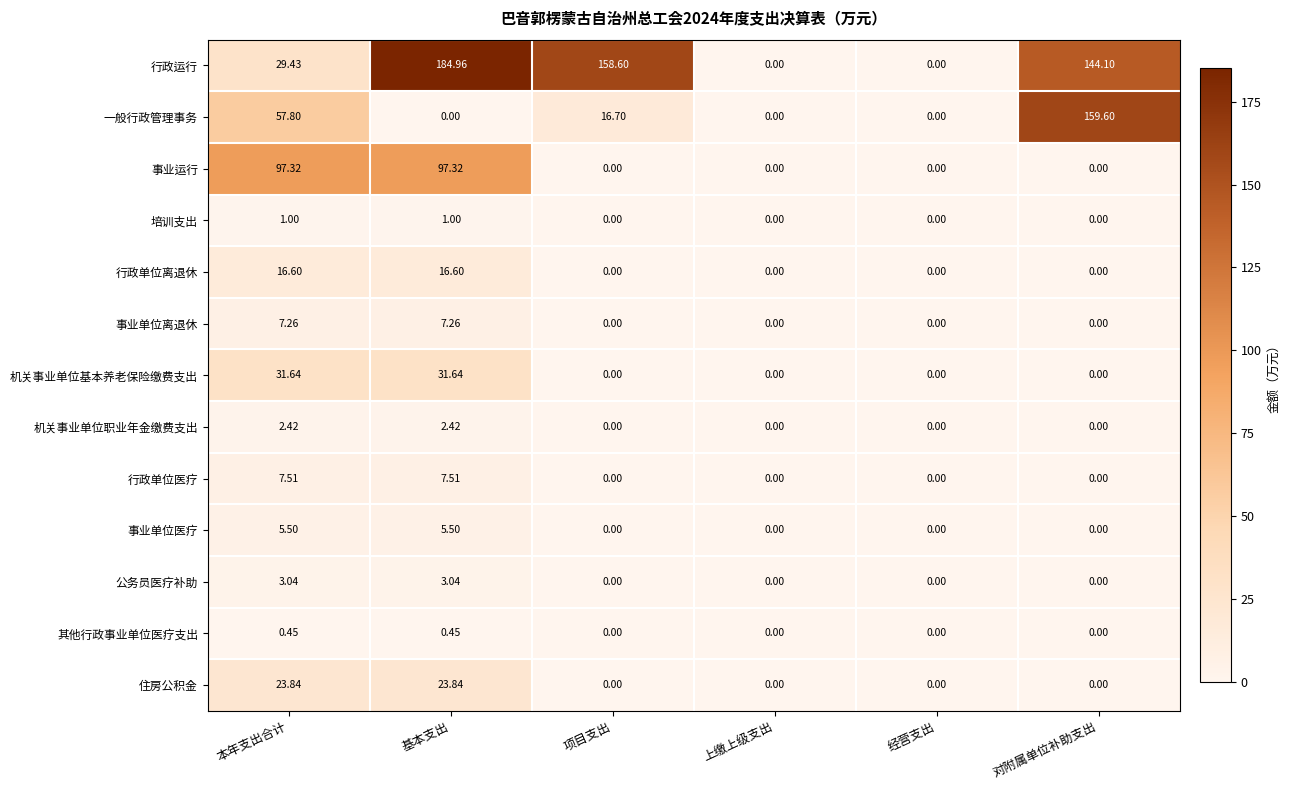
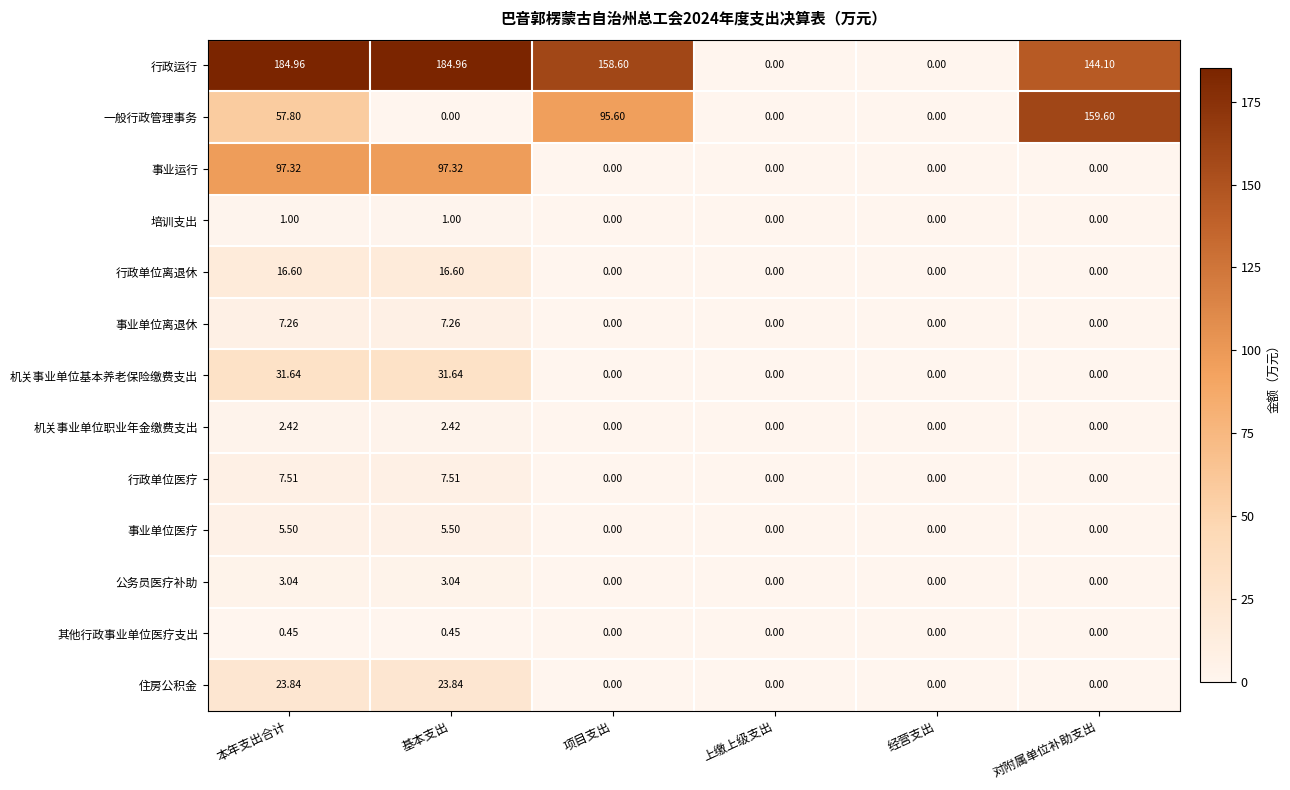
  {
    "行政运行": {
-     "本年支出合计": 29.43,
+     "本年支出合计": 184.96,
      "基本支出": 184.96,
      "项目支出": 158.60,
      "上缴上级支出": 0.00,
      "经营支出": 0.00,
      "对附属单位补助支出": 144.10
    },
    "一般行政管理事务": {
      "本年支出合计": 57.80,
      "基本支出": 0.00,
-     "项目支出": 16.70,
+     "项目支出": 95.60,
      "上缴上级支出": 0.00,
      "经营支出": 0.00,
      "对附属单位补助支出": 159.60
    },
    "事业运行": {
      "本年支出合计": 97.32,
      "基本支出": 97.32,
      "项目支出": 0.00,
      "上缴上级支出": 0.00,
      "经营支出": 0.00,
      "对附属单位补助支出": 0.00
    },
    "培训支出": {
      "本年支出合计": 1.00,
      "基本支出": 1.00,
      "项目支出": 0.00,
      "上缴上级支出": 0.00,
      "经营支出": 0.00,
      "对附属单位补助支出": 0.00
    },
    "行政单位离退休": {
      "本年支出合计": 16.60,
      "基本支出": 16.60,
      "项目支出": 0.00,
      "上缴上级支出": 0.00,
      "经营支出": 0.00,
      "对附属单位补助支出": 0.00
    },
    "事业单位离退休": {
      "本年支出合计": 7.26,
      "基本支出": 7.26,
      "项目支出": 0.00,
      "上缴上级支出": 0.00,
      "经营支出": 0.00,
      "对附属单位补助支出": 0.00
    },
    "机关事业单位基本养老保险缴费支出": {
      "本年支出合计": 31.64,
      "基本支出": 31.64,
      "项目支出": 0.00,
      "上缴上级支出": 0.00,
      "经营支出": 0.00,
      "对附属单位补助支出": 0.00
    },
    "机关事业单位职业年金缴费支出": {
      "本年支出合计": 2.42,
      "基本支出": 2.42,
      "项目支出": 0.00,
      "上缴上级支出": 0.00,
      "经营支出": 0.00,
      "对附属单位补助支出": 0.00
    },
    "行政单位医疗": {
      "本年支出合计": 7.51,
      "基本支出": 7.51,
      "项目支出": 0.00,
      "上缴上级支出": 0.00,
      "经营支出": 0.00,
      "对附属单位补助支出": 0.00
    },
    "事业单位医疗": {
      "本年支出合计": 5.50,
      "基本支出": 5.50,
      "项目支出": 0.00,
      "上缴上级支出": 0.00,
      "经营支出": 0.00,
      "对附属单位补助支出": 0.00
    },
    "公务员医疗补助": {
      "本年支出合计": 3.04,
      "基本支出": 3.04,
      "项目支出": 0.00,
      "上缴上级支出": 0.00,
      "经营支出": 0.00,
      "对附属单位补助支出": 0.00
    },
    "其他行政事业单位医疗支出": {
      "本年支出合计": 0.45,
      "基本支出": 0.45,
      "项目支出": 0.00,
      "上缴上级支出": 0.00,
      "经营支出": 0.00,
      "对附属单位补助支出": 0.00
    },
    "住房公积金": {
      "本年支出合计": 23.84,
      "基本支出": 23.84,
      "项目支出": 0.00,
      "上缴上级支出": 0.00,
      "经营支出": 0.00,
      "对附属单位补助支出": 0.00
    }
  }
